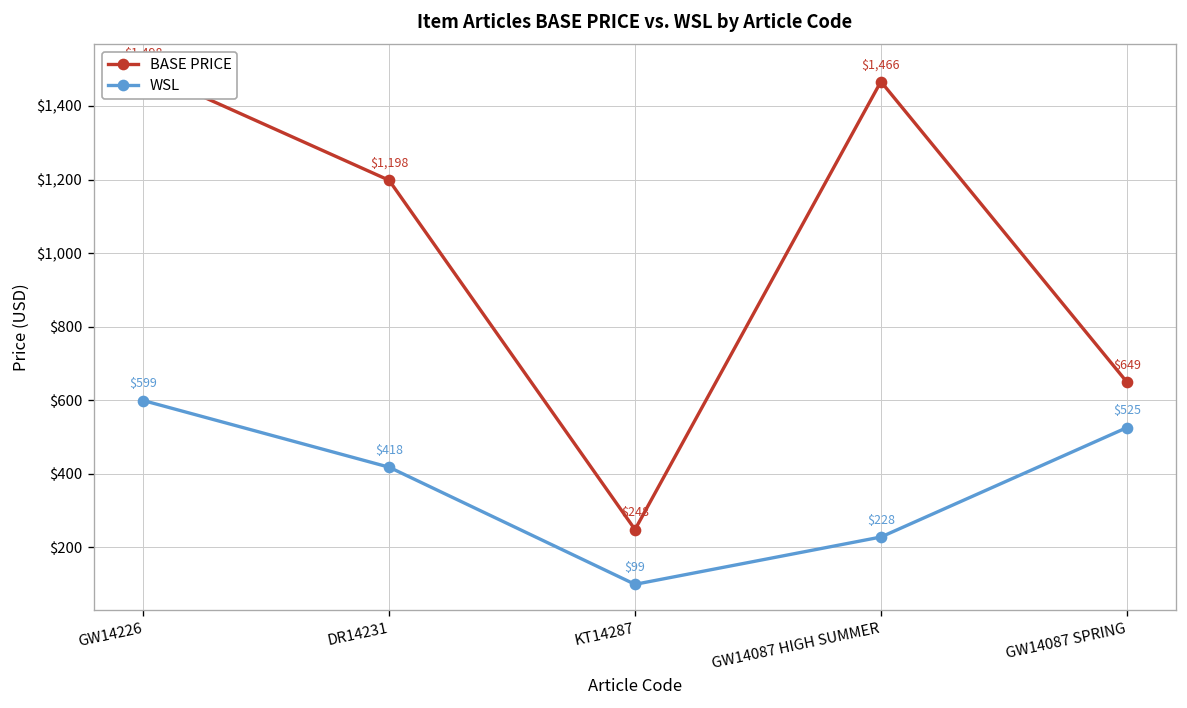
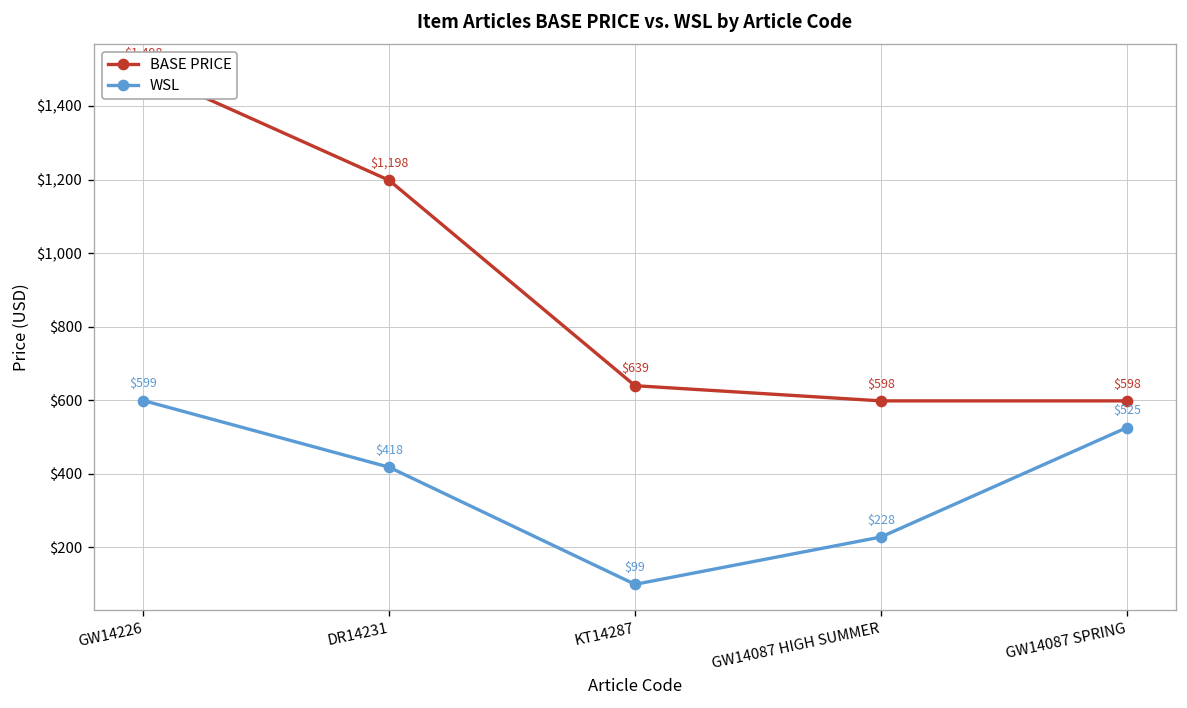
  {
    "BASE PRICE": {
      "DR14231": "$1,198",
-     "KT14287": "$248",
-     "GW14087 HIGH SUMMER": "$1,466",
-     "GW14087 SPRING": "$649"
+     "KT14287": "$639",
+     "GW14087 HIGH SUMMER": "$598",
+     "GW14087 SPRING": "$598"
    },
    "WSL": {
      "GW14226": "$599",
      "DR14231": "$418",
      "KT14287": "$99",
      "GW14087 HIGH SUMMER": "$228",
      "GW14087 SPRING": "$525"
    }
  }
